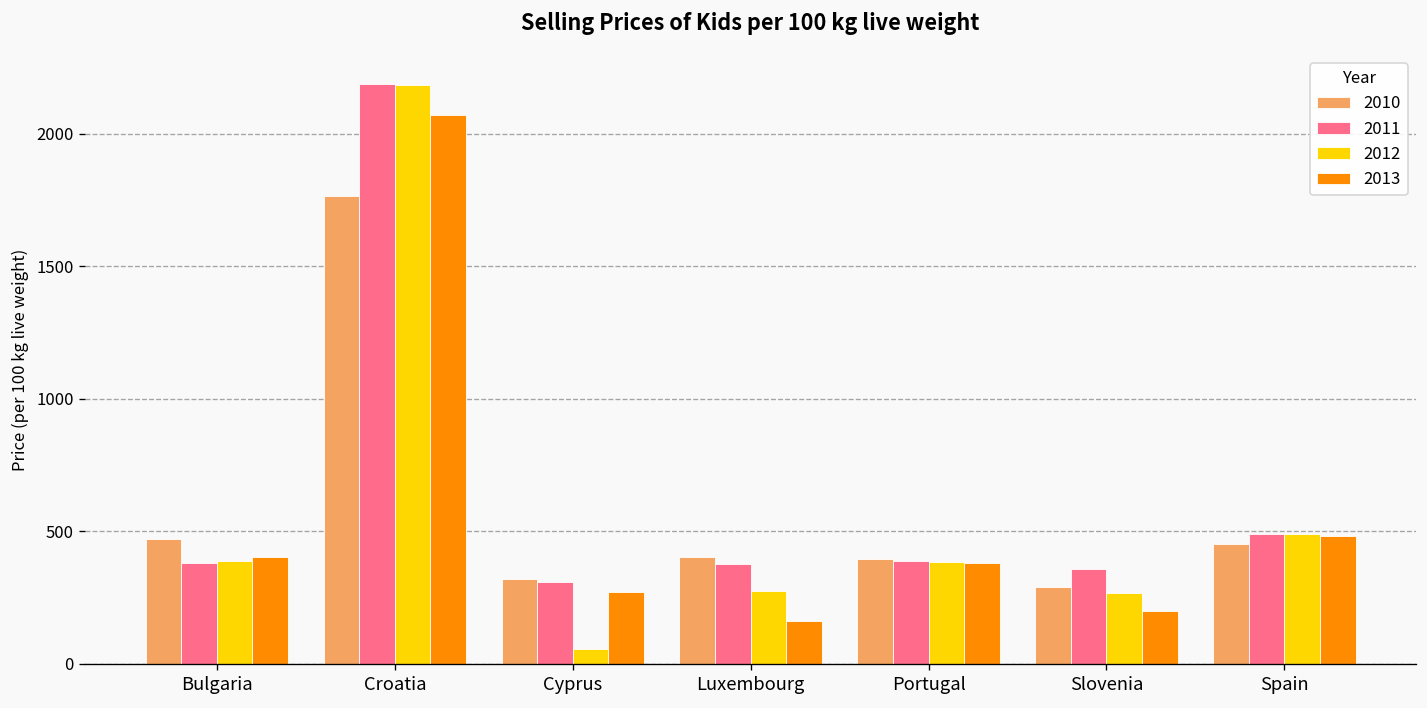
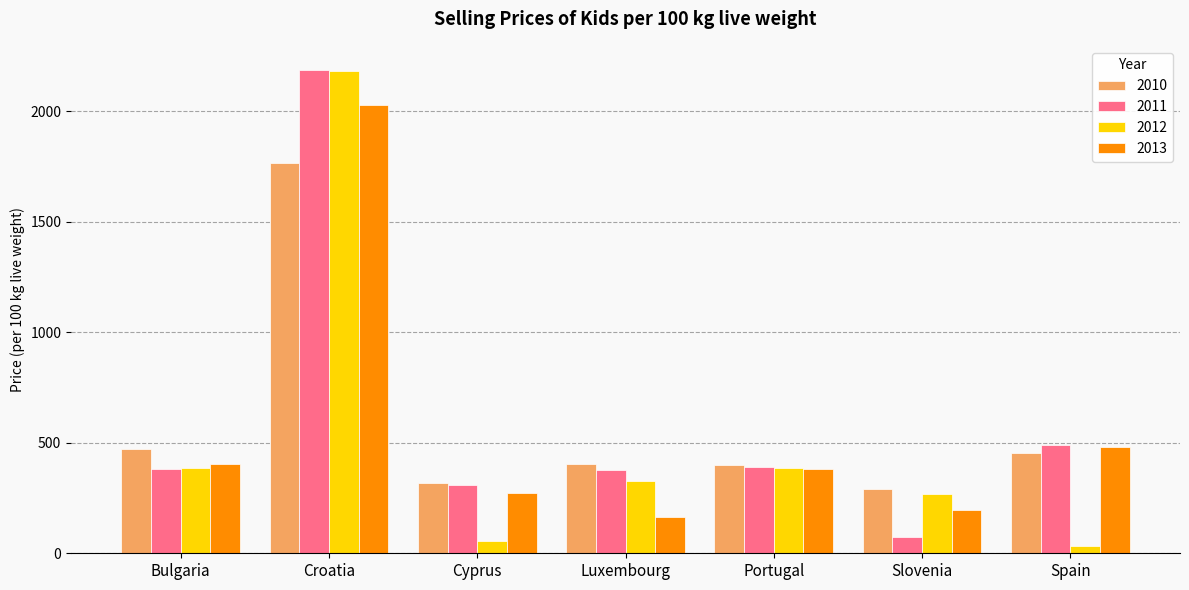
  {
    "2010": {
      "Bulgaria": 470,
      "Croatia": 1770,
      "Cyprus": 320,
      "Luxembourg": 400,
      "Portugal": 400,
      "Slovenia": 290,
      "Spain": 450
    },
    "2011": {
      "Bulgaria": 380,
      "Croatia": 2190,
      "Cyprus": 310,
      "Luxembourg": 380,
      "Portugal": 390,
-     "Slovenia": 360,
+     "Slovenia": 70,
      "Spain": 490
    },
    "2012": {
      "Bulgaria": 390,
      "Croatia": 2180,
      "Cyprus": 50,
-     "Luxembourg": 280,
+     "Luxembourg": 330,
      "Portugal": 390,
      "Slovenia": 270,
-     "Spain": 490
+     "Spain": 30
    },
    "2013": {
      "Bulgaria": 400,
-     "Croatia": 2070,
+     "Croatia": 2030,
      "Cyprus": 270,
      "Luxembourg": 160,
      "Portugal": 380,
      "Slovenia": 200,
      "Spain": 480
    }
  }
